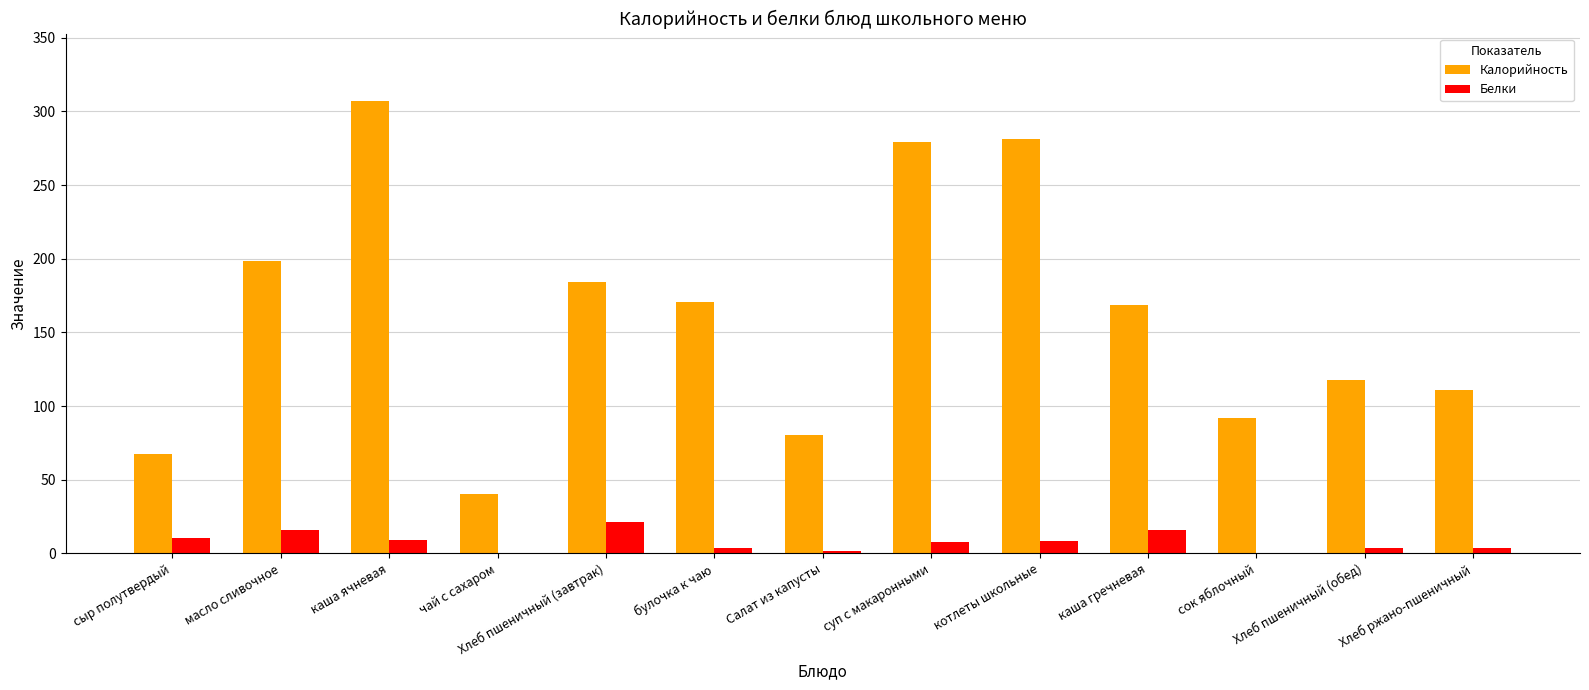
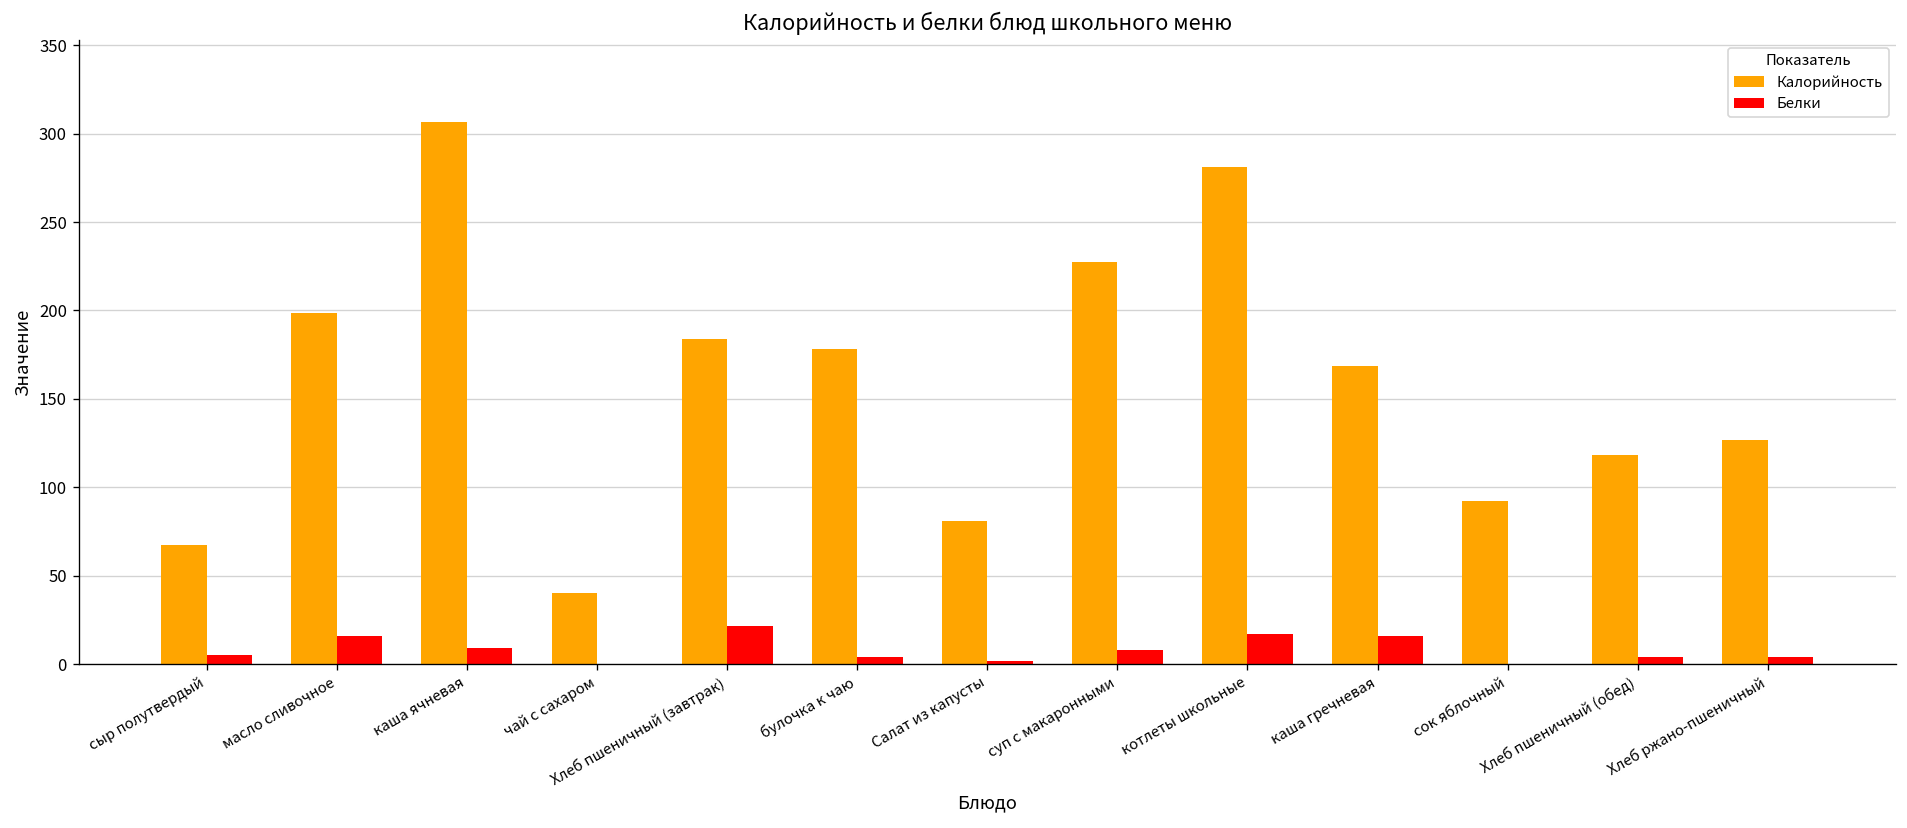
  {
    "Калорийность": {
      "сыр полутвердый": 67,
      "масло сливочное": 198,
      "каша ячневая": 307,
      "чай с сахаром": 40,
      "Хлеб пшеничный (завтрак)": 184,
-     "булочка к чаю": 171,
+     "булочка к чаю": 178,
      "Салат из капусты": 81,
-     "суп с макаронными": 279,
+     "суп с макаронными": 227,
      "котлеты школьные": 281,
      "каша гречневая": 169,
      "сок яблочный": 92,
      "Хлеб пшеничный (обед)": 118,
-     "Хлеб ржано-пшеничный": 111
+     "Хлеб ржано-пшеничный": 127
    },
    "Белки": {
-     "сыр полутвердый": 11,
+     "сыр полутвердый": 5,
      "масло сливочное": 16,
      "каша ячневая": 9,
      "чай с сахаром": 0,
      "Хлеб пшеничный (завтрак)": 22,
      "булочка к чаю": 4,
      "Салат из капусты": 2,
      "суп с макаронными": 8,
-     "котлеты школьные": 9,
+     "котлеты школьные": 17,
      "каша гречневая": 16,
      "сок яблочный": 0,
      "Хлеб пшеничный (обед)": 4,
      "Хлеб ржано-пшеничный": 4
    }
  }
